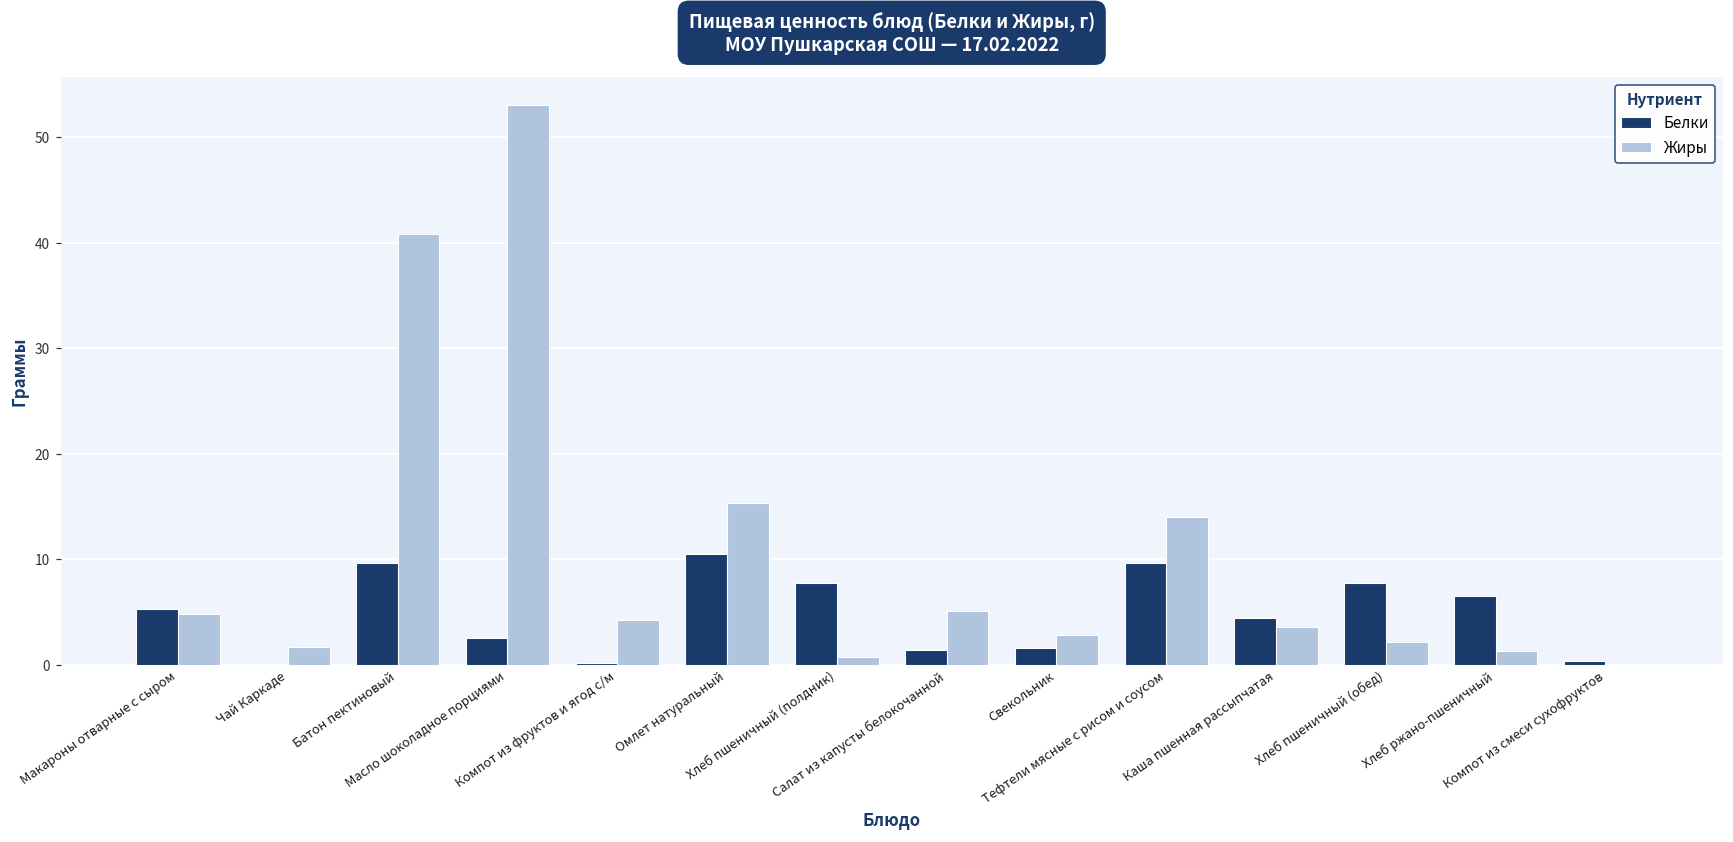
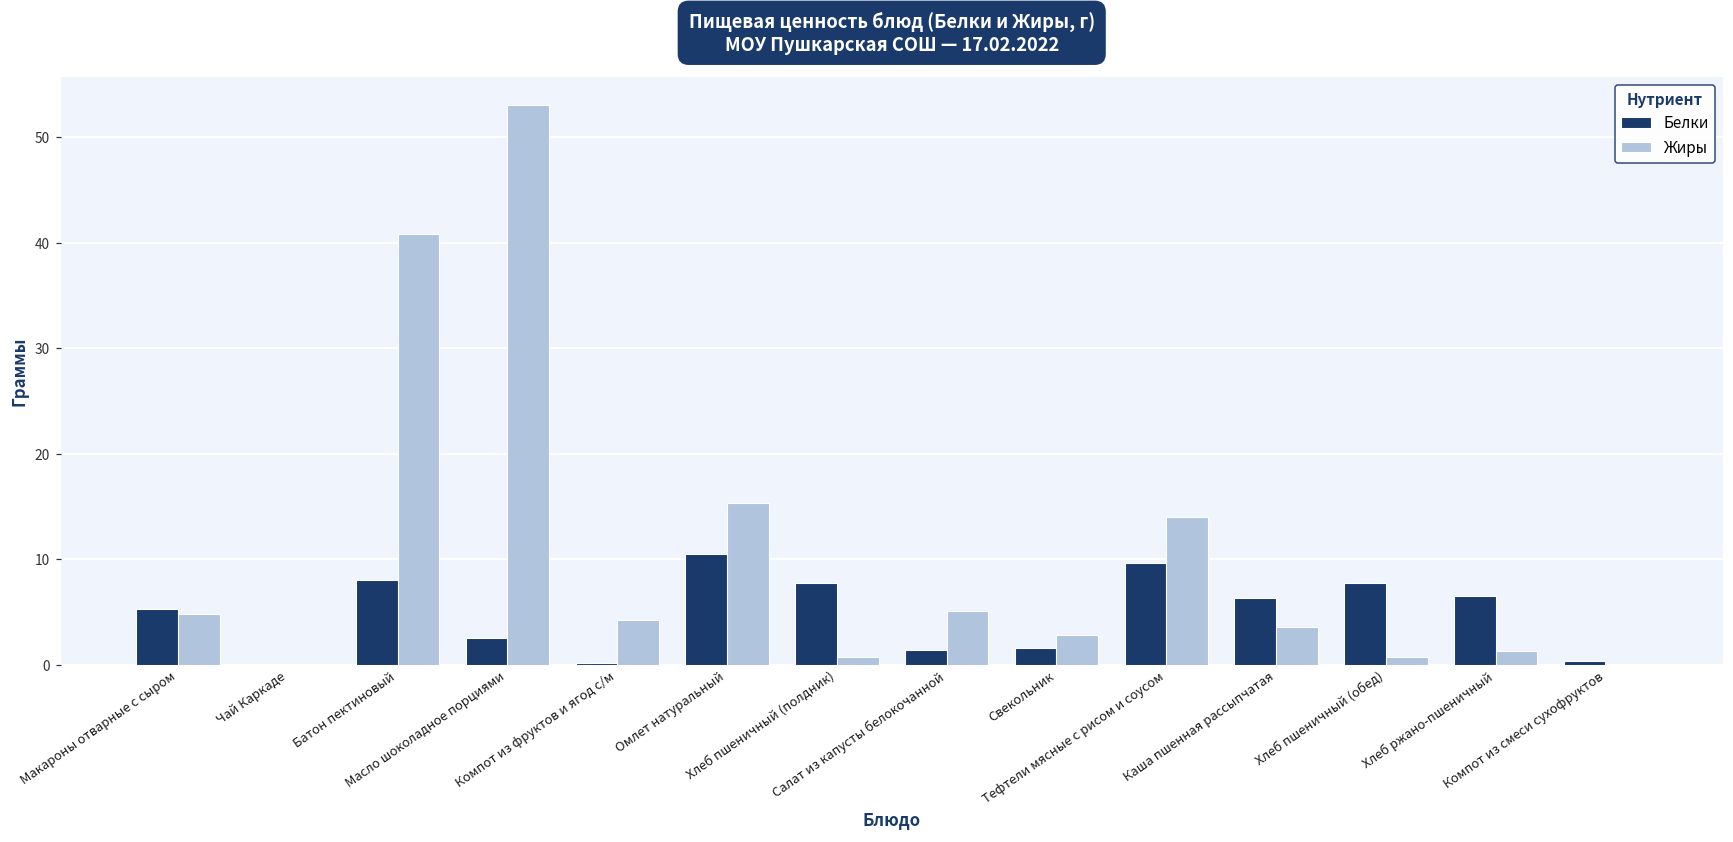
  {
    "Белки": {
      "Макароны отварные с сыром": 5,
      "Чай Каркаде": 0,
-     "Батон пектиновый": 10,
+     "Батон пектиновый": 8,
      "Масло шоколадное порциями": 3,
      "Омлет натуральный": 11,
      "Хлеб пшеничный (полдник)": 8,
      "Салат из капусты белокочанной": 1,
      "Свекольник": 2,
      "Тефтели мясные с рисом и соусом": 10,
-     "Каша пшенная рассыпчатая": 4,
+     "Каша пшенная рассыпчатая": 6,
      "Хлеб пшеничный (обед)": 8,
      "Хлеб ржано-пшеничный": 7,
      "Компот из смеси сухофруктов": 0
    },
    "Жиры": {
      "Макароны отварные с сыром": 5,
-     "Чай Каркаде": 2,
+     "Чай Каркаде": 0,
      "Батон пектиновый": 41,
      "Масло шоколадное порциями": 53,
      "Компот из фруктов и ягод с/м": 4,
      "Омлет натуральный": 15,
      "Хлеб пшеничный (полдник)": 1,
      "Салат из капусты белокочанной": 5,
      "Свекольник": 3,
      "Тефтели мясные с рисом и соусом": 14,
      "Каша пшенная рассыпчатая": 4,
-     "Хлеб пшеничный (обед)": 2,
+     "Хлеб пшеничный (обед)": 1,
      "Хлеб ржано-пшеничный": 1,
      "Компот из смеси сухофруктов": 0
    }
  }
